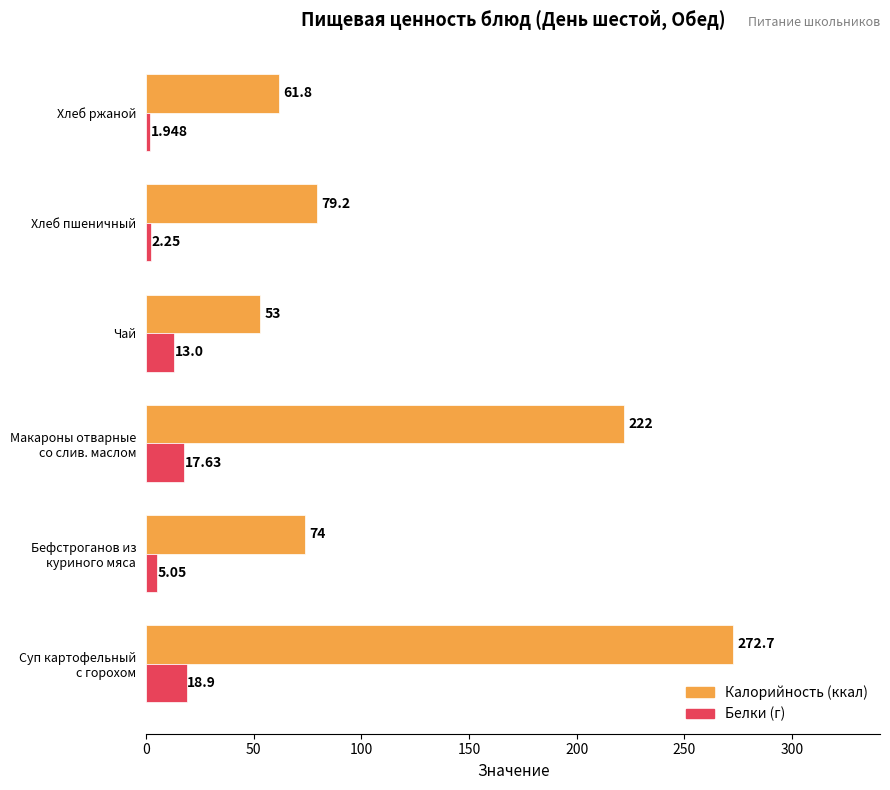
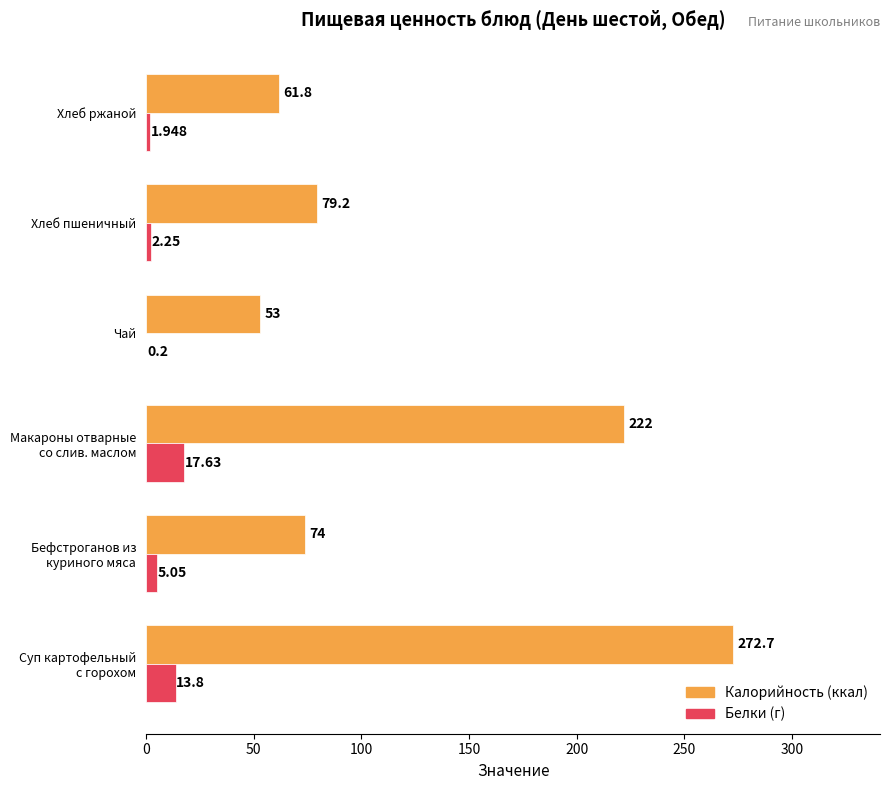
  {
    "Калорийность (ккал)": {
      "Хлеб ржаной": 61.8,
      "Хлеб пшеничный": 79.2,
      "Чай": 53,
      "Макароны отварные со слив. маслом": 222,
      "Бефстроганов из куриного мяса": 74,
      "Суп картофельный с горохом": 272.7
    },
    "Белки (г)": {
      "Хлеб ржаной": 1.948,
      "Хлеб пшеничный": 2.25,
-     "Чай": 13.0,
+     "Чай": 0.2,
      "Макароны отварные со слив. маслом": 17.63,
      "Бефстроганов из куриного мяса": 5.05,
-     "Суп картофельный с горохом": 18.9
+     "Суп картофельный с горохом": 13.8
    }
  }
